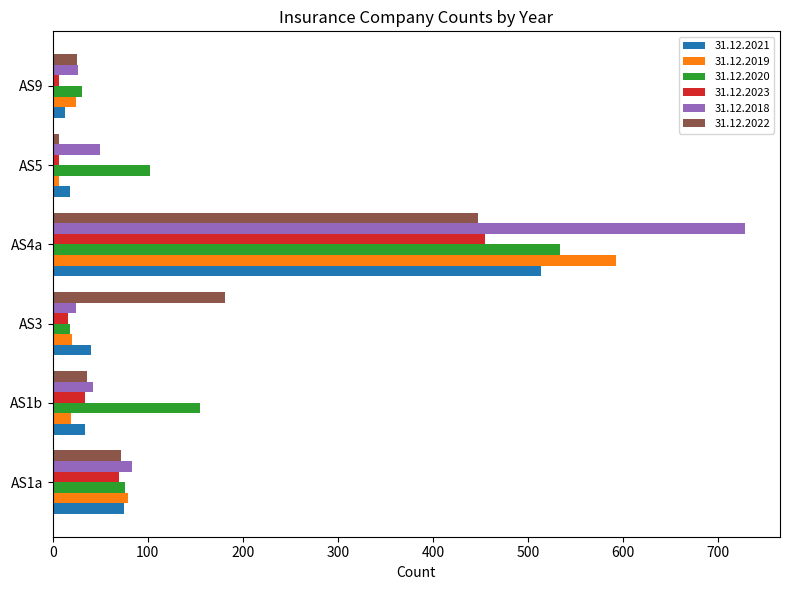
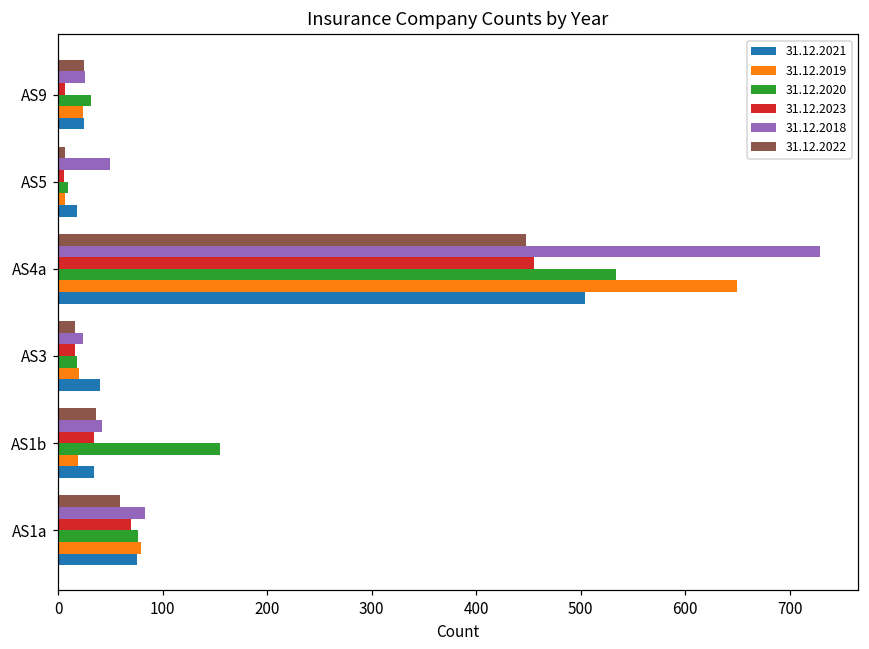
  {
    "31.12.2021": {
-     "AS9": 10,
+     "AS9": 30,
      "AS5": 20,
-     "AS4a": 510,
+     "AS4a": 500,
      "AS3": 40,
      "AS1b": 30,
      "AS1a": 80
    },
    "31.12.2019": {
      "AS9": 20,
      "AS5": 10,
-     "AS4a": 590,
+     "AS4a": 650,
      "AS3": 20,
      "AS1b": 20,
      "AS1a": 80
    },
    "31.12.2020": {
      "AS9": 30,
-     "AS5": 100,
+     "AS5": 10,
      "AS4a": 530,
      "AS3": 20,
      "AS1b": 160,
      "AS1a": 80
    },
    "31.12.2023": {
      "AS9": 10,
      "AS5": 10,
      "AS4a": 460,
      "AS3": 20,
      "AS1b": 30,
      "AS1a": 70
    },
    "31.12.2018": {
      "AS9": 30,
      "AS5": 50,
      "AS4a": 730,
      "AS3": 20,
      "AS1b": 40,
      "AS1a": 80
    },
    "31.12.2022": {
      "AS9": 30,
      "AS5": 10,
      "AS4a": 450,
-     "AS3": 180,
+     "AS3": 20,
      "AS1b": 40,
-     "AS1a": 70
+     "AS1a": 60
    }
  }
